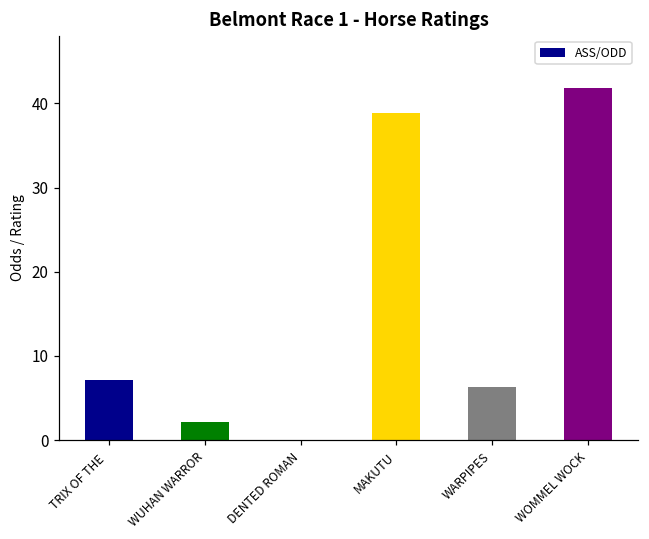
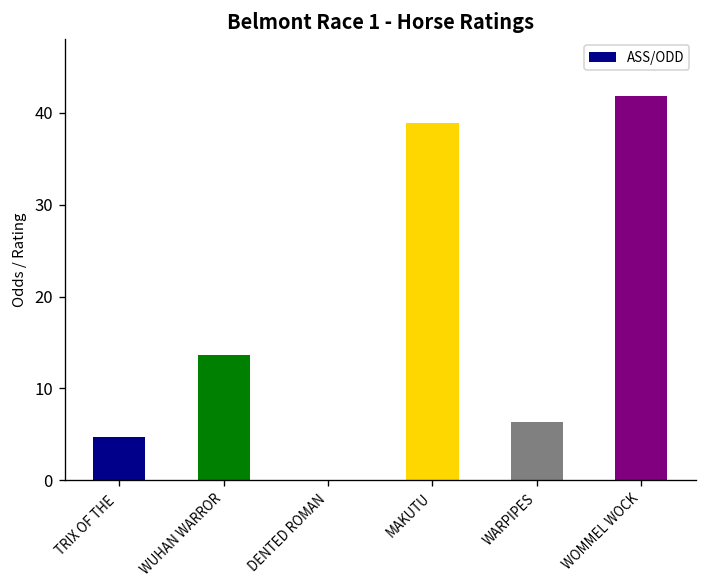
  {
-   "TRIX OF THE": 7,
-   "WUHAN WARROR": 2,
+   "TRIX OF THE": 5,
+   "WUHAN WARROR": 14,
    "DENTED ROMAN": 0,
    "MAKUTU": 39,
    "WARPIPES": 6,
    "WOMMEL WOCK": 42
  }
